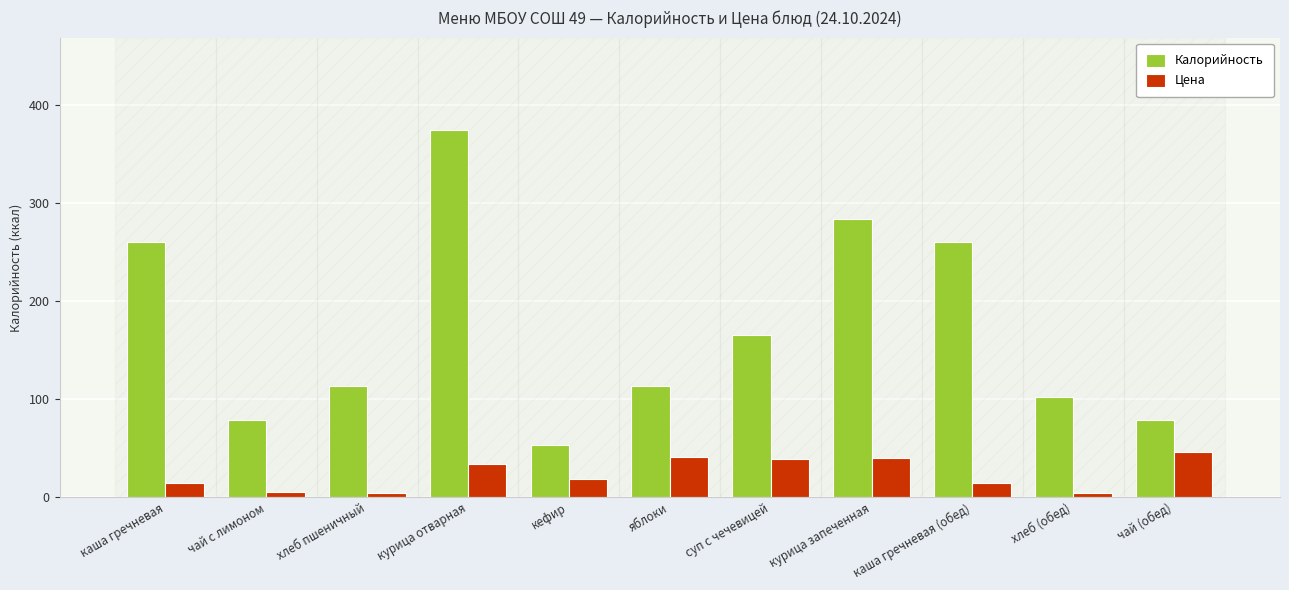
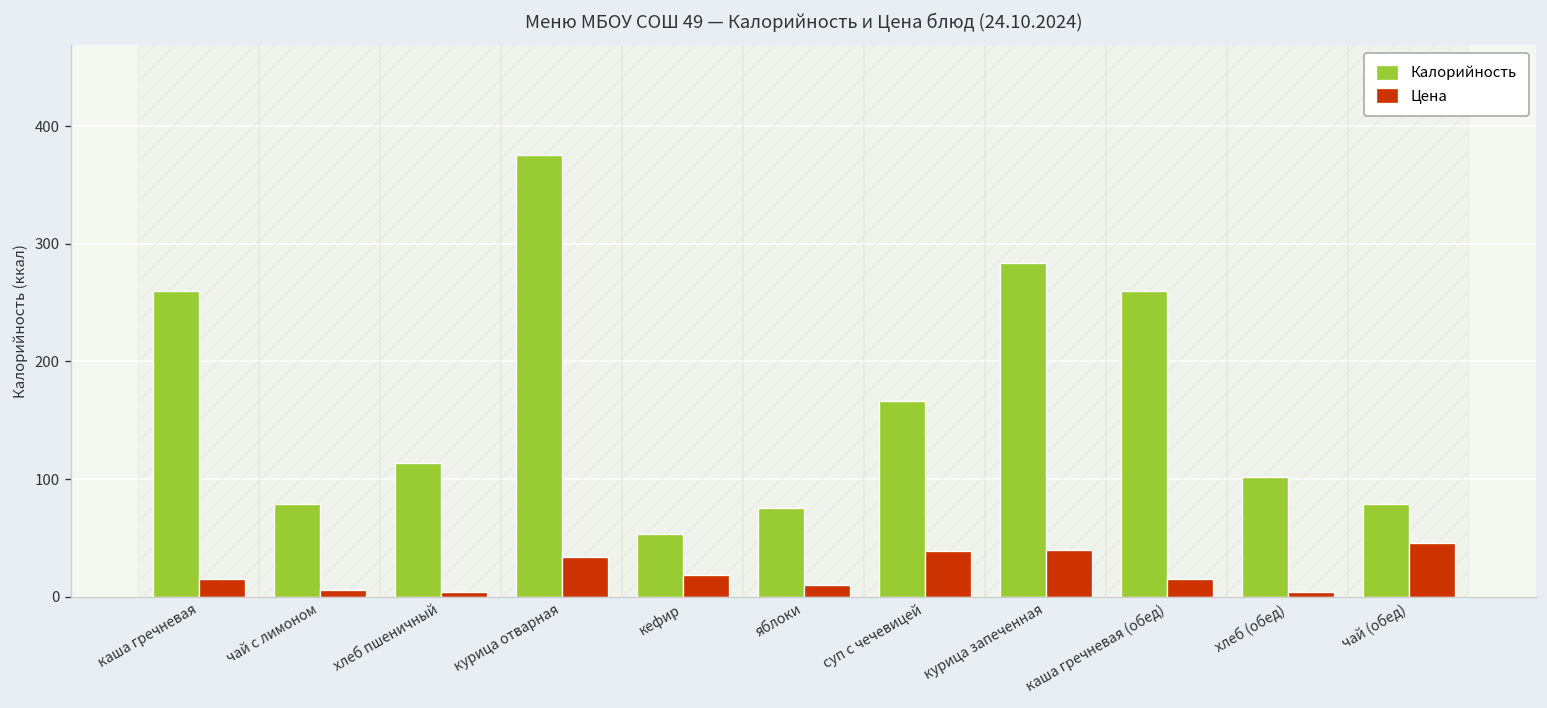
  {
    "Калорийность": {
      "каша гречневая": 260,
      "чай с лимоном": 80,
      "хлеб пшеничный": 110,
      "курица отварная": 380,
      "кефир": 50,
-     "яблоки": 110,
+     "яблоки": 80,
      "суп с чечевицей": 170,
      "курица запеченная": 280,
      "каша гречневая (обед)": 260,
      "хлеб (обед)": 100,
      "чай (обед)": 80
    },
    "Цена": {
      "каша гречневая": 10,
      "чай с лимоном": 10,
      "хлеб пшеничный": 0,
      "курица отварная": 30,
      "кефир": 20,
-     "яблоки": 40,
+     "яблоки": 10,
      "суп с чечевицей": 40,
      "курица запеченная": 40,
      "каша гречневая (обед)": 10,
      "хлеб (обед)": 0,
      "чай (обед)": 50
    }
  }
